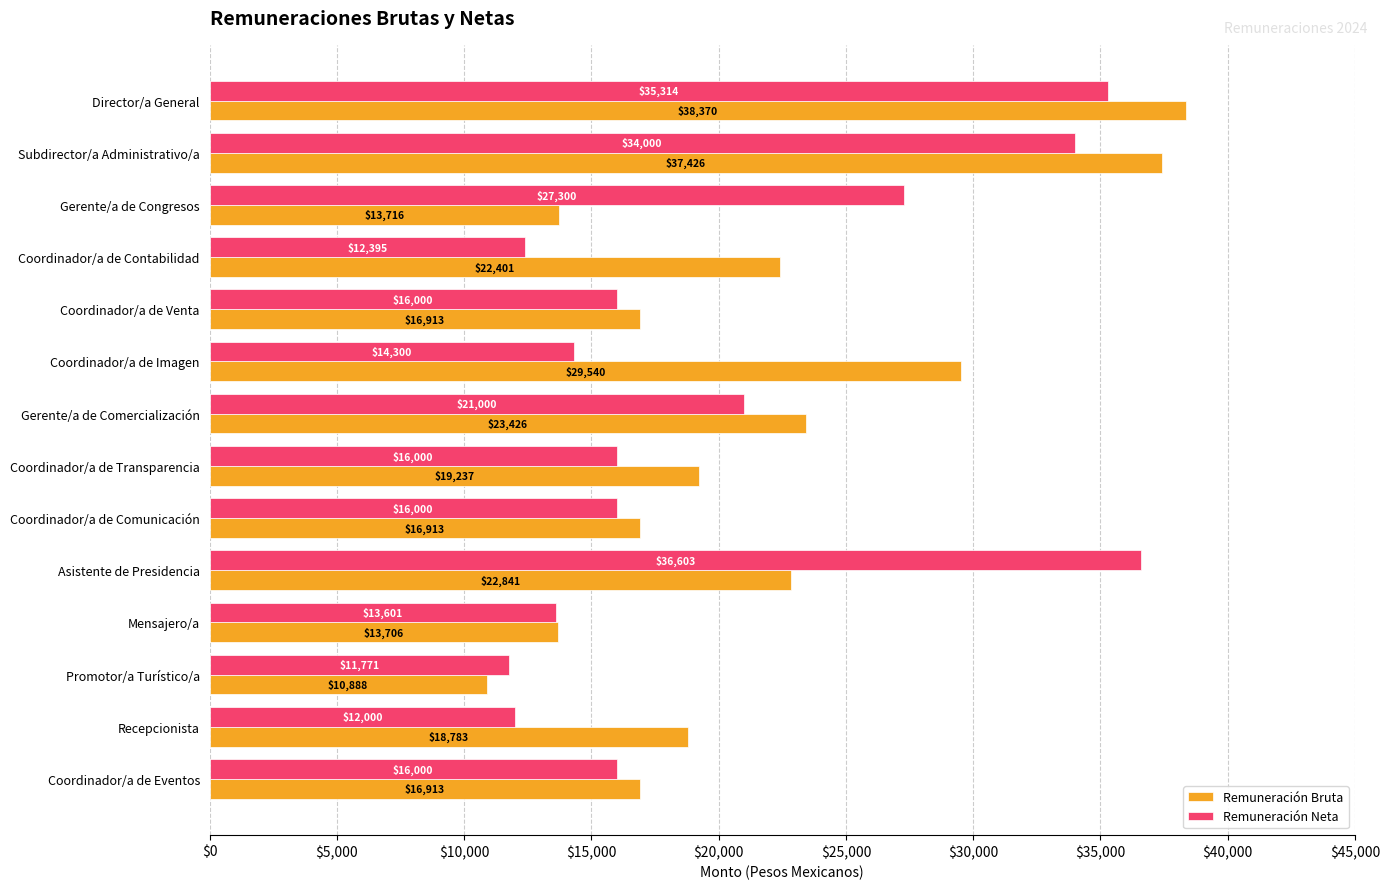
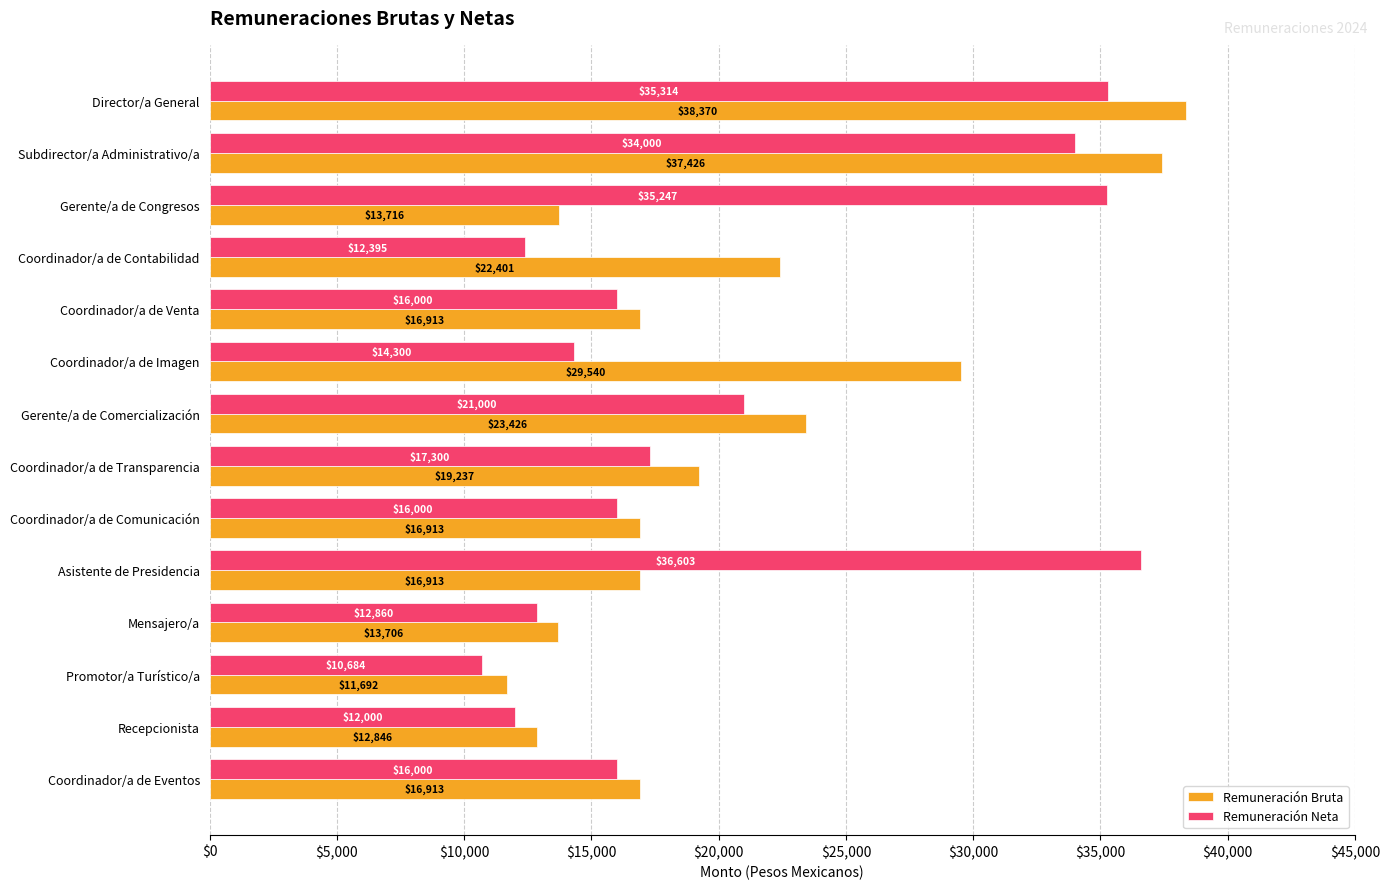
  {
    "Remuneración Bruta": {
      "Director/a General": "$38,370",
      "Subdirector/a Administrativo/a": "$37,426",
      "Gerente/a de Congresos": "$13,716",
      "Coordinador/a de Contabilidad": "$22,401",
      "Coordinador/a de Venta": "$16,913",
      "Coordinador/a de Imagen": "$29,540",
      "Gerente/a de Comercialización": "$23,426",
      "Coordinador/a de Transparencia": "$19,237",
      "Coordinador/a de Comunicación": "$16,913",
-     "Asistente de Presidencia": "$22,841",
+     "Asistente de Presidencia": "$16,913",
      "Mensajero/a": "$13,706",
-     "Promotor/a Turístico/a": "$10,888",
-     "Recepcionista": "$18,783",
+     "Promotor/a Turístico/a": "$11,692",
+     "Recepcionista": "$12,846",
      "Coordinador/a de Eventos": "$16,913"
    },
    "Remuneración Neta": {
      "Director/a General": "$35,314",
      "Subdirector/a Administrativo/a": "$34,000",
-     "Gerente/a de Congresos": "$27,300",
+     "Gerente/a de Congresos": "$35,247",
      "Coordinador/a de Contabilidad": "$12,395",
      "Coordinador/a de Venta": "$16,000",
      "Coordinador/a de Imagen": "$14,300",
      "Gerente/a de Comercialización": "$21,000",
-     "Coordinador/a de Transparencia": "$16,000",
+     "Coordinador/a de Transparencia": "$17,300",
      "Coordinador/a de Comunicación": "$16,000",
      "Asistente de Presidencia": "$36,603",
-     "Mensajero/a": "$13,601",
-     "Promotor/a Turístico/a": "$11,771",
+     "Mensajero/a": "$12,860",
+     "Promotor/a Turístico/a": "$10,684",
      "Recepcionista": "$12,000",
      "Coordinador/a de Eventos": "$16,000"
    }
  }
